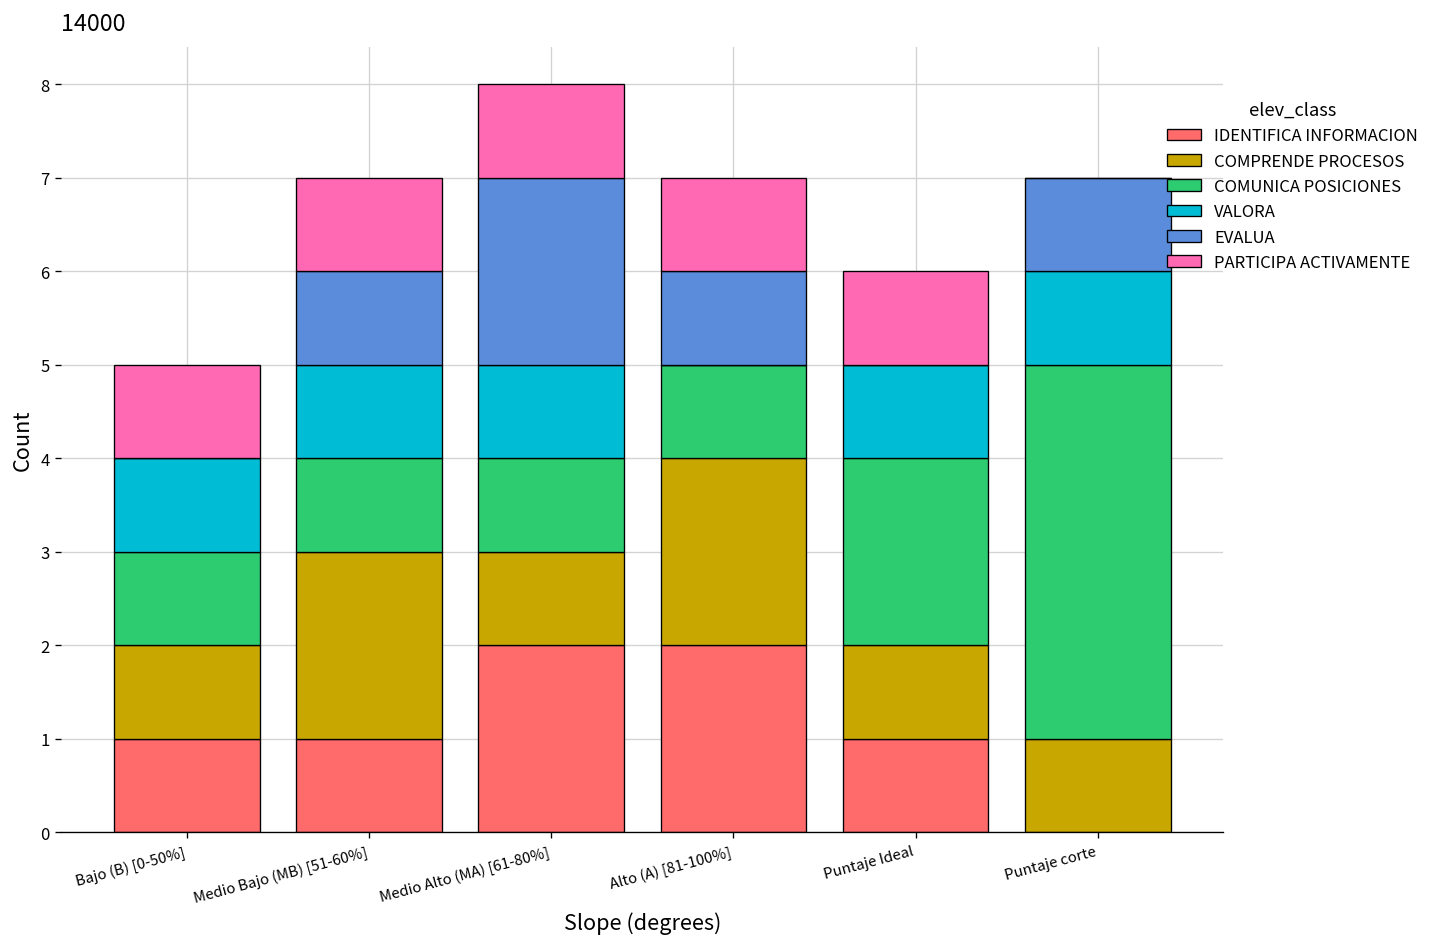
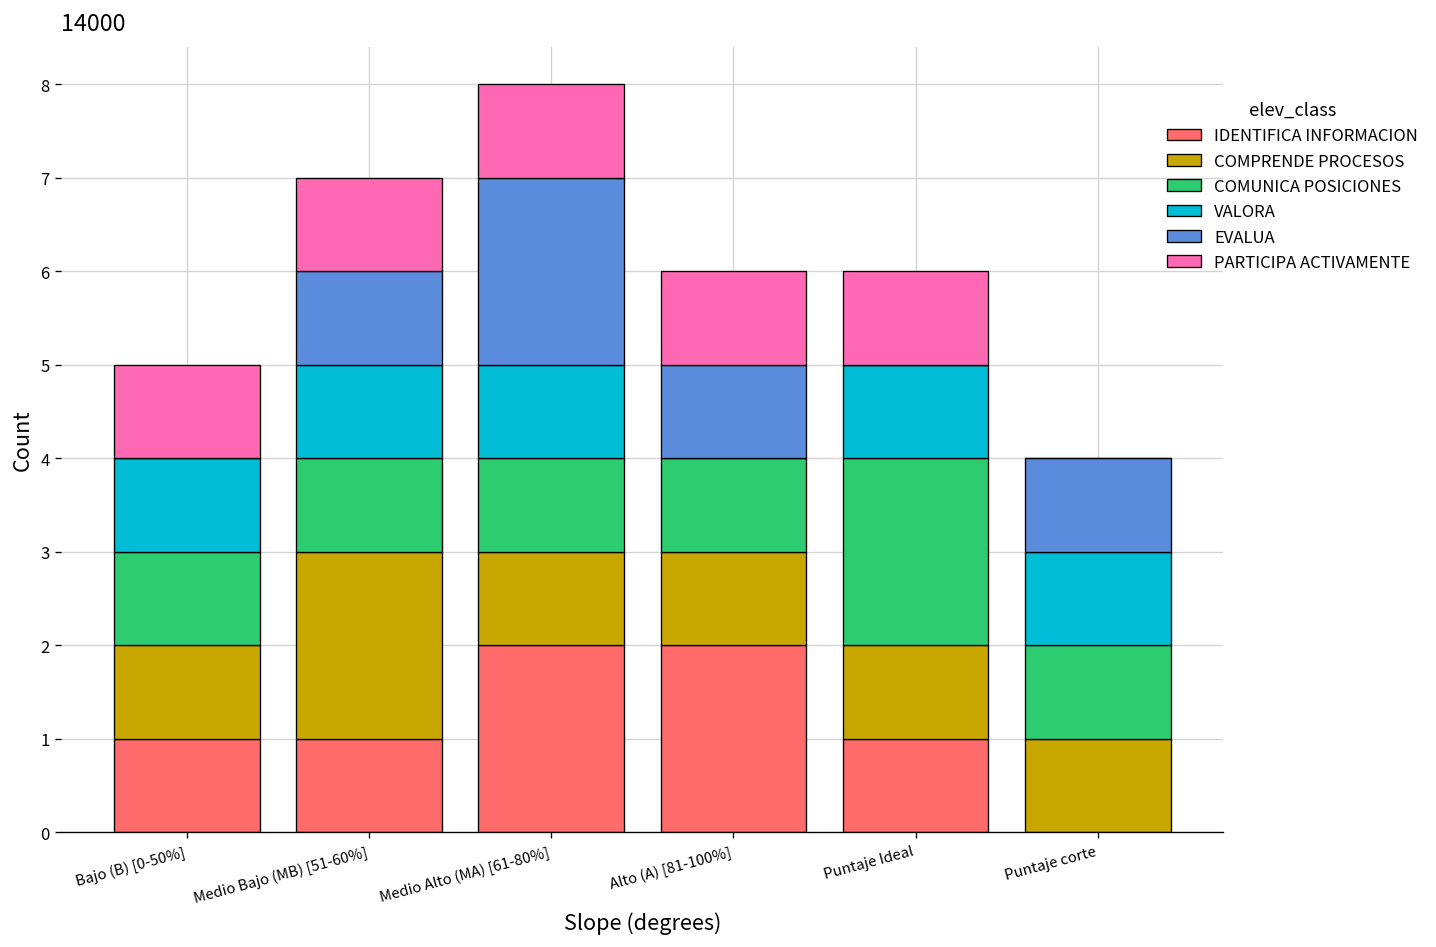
  {
    "IDENTIFICA INFORMACION": {
      "Bajo (B) [0-50%]": 1,
      "Medio Bajo (MB) [51-60%]": 1,
      "Medio Alto (MA) [61-80%]": 2,
      "Alto (A) [81-100%]": 2,
      "Puntaje Ideal": 1,
      "Puntaje corte": 0
    },
    "COMPRENDE PROCESOS": {
      "Bajo (B) [0-50%]": 1,
      "Medio Bajo (MB) [51-60%]": 2,
      "Medio Alto (MA) [61-80%]": 1,
-     "Alto (A) [81-100%]": 2,
+     "Alto (A) [81-100%]": 1,
      "Puntaje Ideal": 1,
      "Puntaje corte": 1
    },
    "COMUNICA POSICIONES": {
      "Bajo (B) [0-50%]": 1,
      "Medio Bajo (MB) [51-60%]": 1,
      "Medio Alto (MA) [61-80%]": 1,
      "Alto (A) [81-100%]": 1,
      "Puntaje Ideal": 2,
-     "Puntaje corte": 4
+     "Puntaje corte": 1
    },
    "VALORA": {
      "Bajo (B) [0-50%]": 1,
      "Medio Bajo (MB) [51-60%]": 1,
      "Medio Alto (MA) [61-80%]": 1,
      "Alto (A) [81-100%]": 0,
      "Puntaje Ideal": 1,
      "Puntaje corte": 1
    },
    "EVALUA": {
      "Bajo (B) [0-50%]": 0,
      "Medio Bajo (MB) [51-60%]": 1,
      "Medio Alto (MA) [61-80%]": 2,
      "Alto (A) [81-100%]": 1,
      "Puntaje Ideal": 0,
      "Puntaje corte": 1
    },
    "PARTICIPA ACTIVAMENTE": {
      "Bajo (B) [0-50%]": 1,
      "Medio Bajo (MB) [51-60%]": 1,
      "Medio Alto (MA) [61-80%]": 1,
      "Alto (A) [81-100%]": 1,
      "Puntaje Ideal": 1,
      "Puntaje corte": 0
    }
  }
